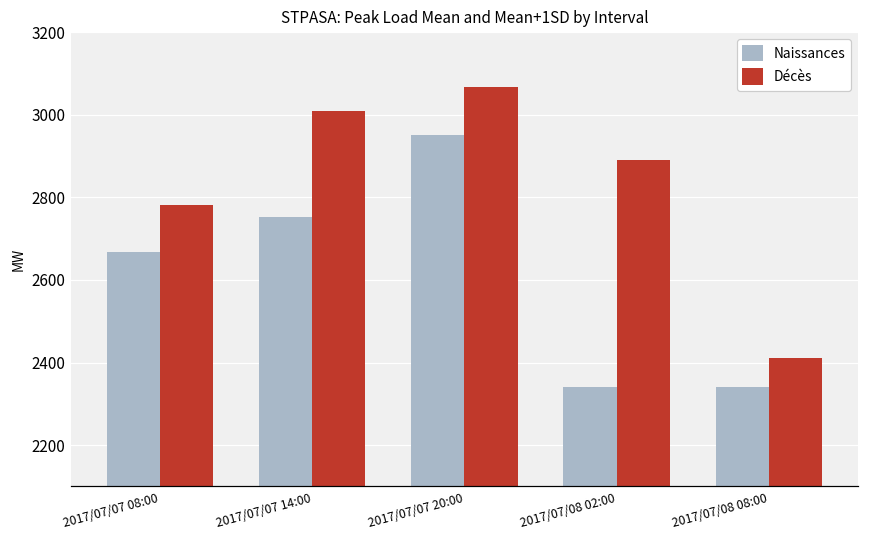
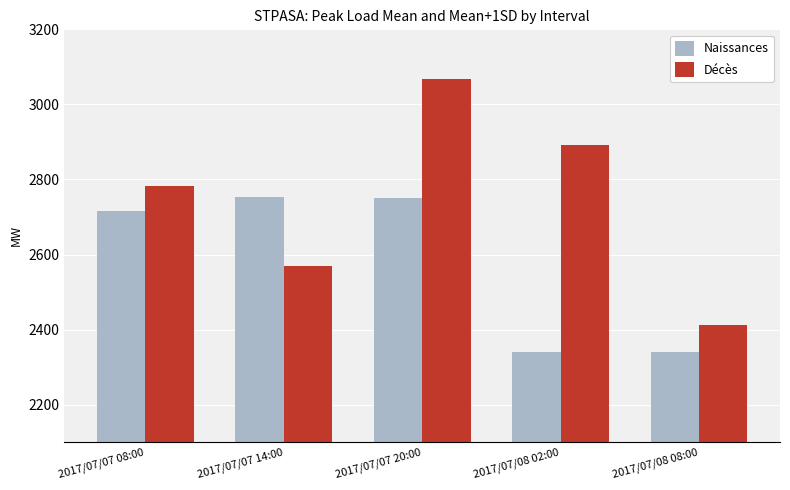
  {
    "Naissances": {
-     "2017/07/07 08:00": 2670,
+     "2017/07/07 08:00": 2720,
      "2017/07/07 14:00": 2750,
-     "2017/07/07 20:00": 2950,
+     "2017/07/07 20:00": 2750,
      "2017/07/08 02:00": 2340,
      "2017/07/08 08:00": 2340
    },
    "Décès": {
      "2017/07/07 08:00": 2780,
-     "2017/07/07 14:00": 3010,
+     "2017/07/07 14:00": 2570,
      "2017/07/07 20:00": 3070,
      "2017/07/08 02:00": 2890,
      "2017/07/08 08:00": 2410
    }
  }
